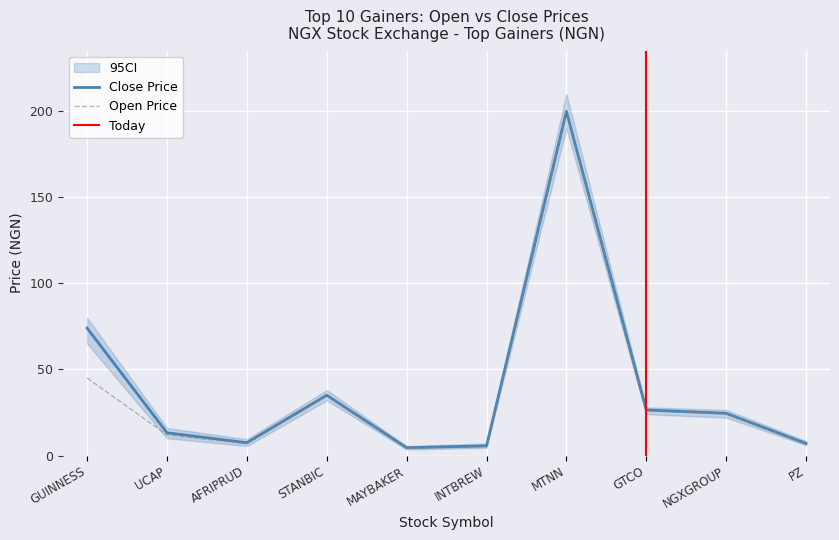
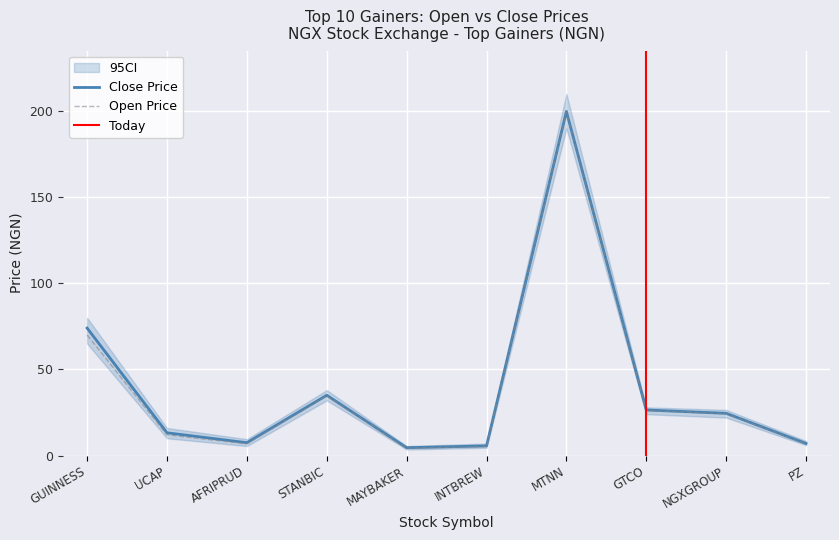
  {
    "Open Price": {
-     "GUINNESS": 45
+     "GUINNESS": 70
    }
  }
